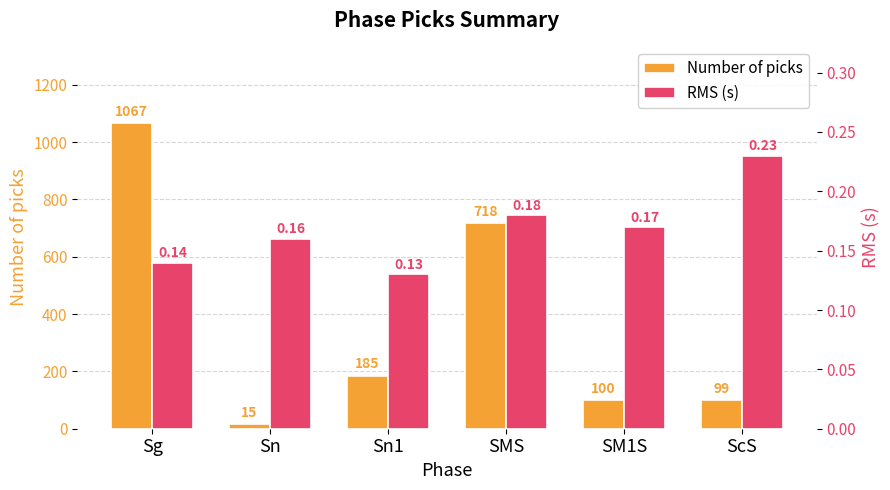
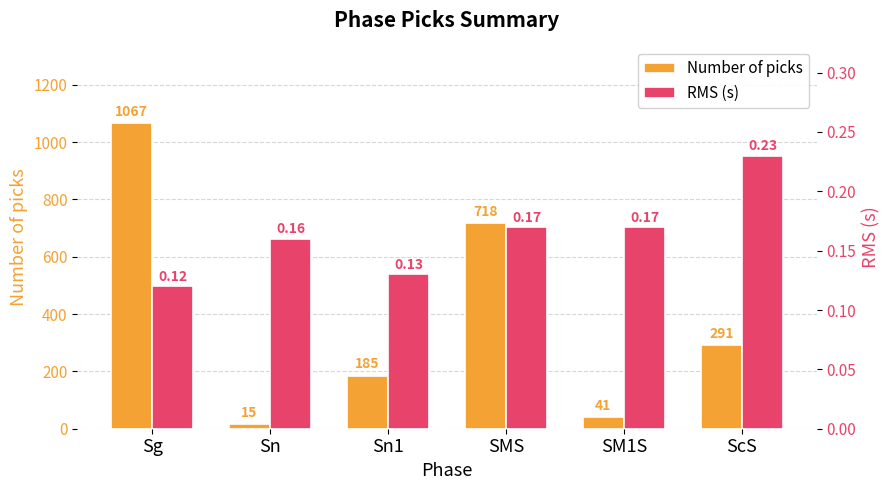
  {
    "Number of picks": {
      "Sg": 1067,
      "Sn": 15,
      "Sn1": 185,
      "SMS": 718,
-     "SM1S": 100,
-     "ScS": 99
+     "SM1S": 41,
+     "ScS": 291
    },
    "RMS (s)": {
-     "Sg": 0.14,
+     "Sg": 0.12,
      "Sn": 0.16,
      "Sn1": 0.13,
-     "SMS": 0.18,
+     "SMS": 0.17,
      "SM1S": 0.17,
      "ScS": 0.23
    }
  }
